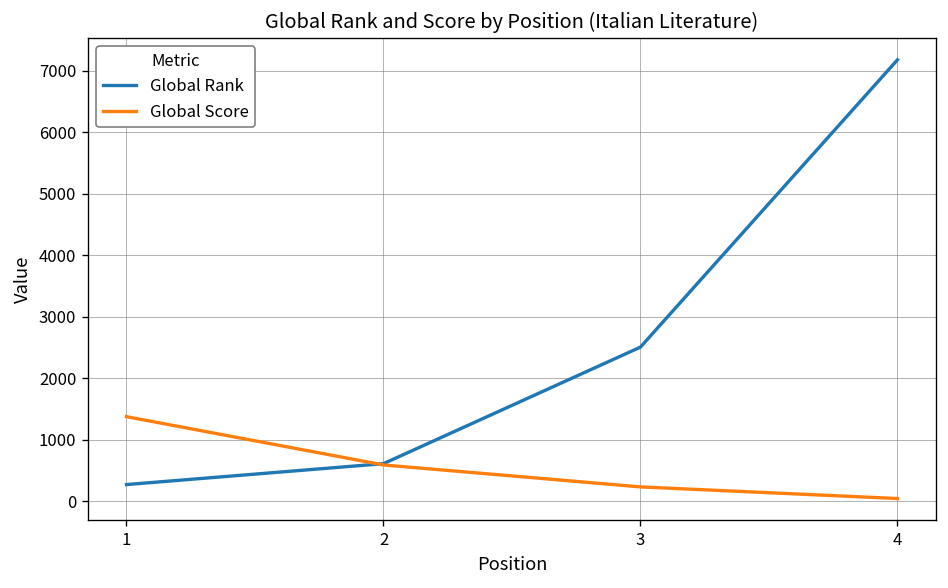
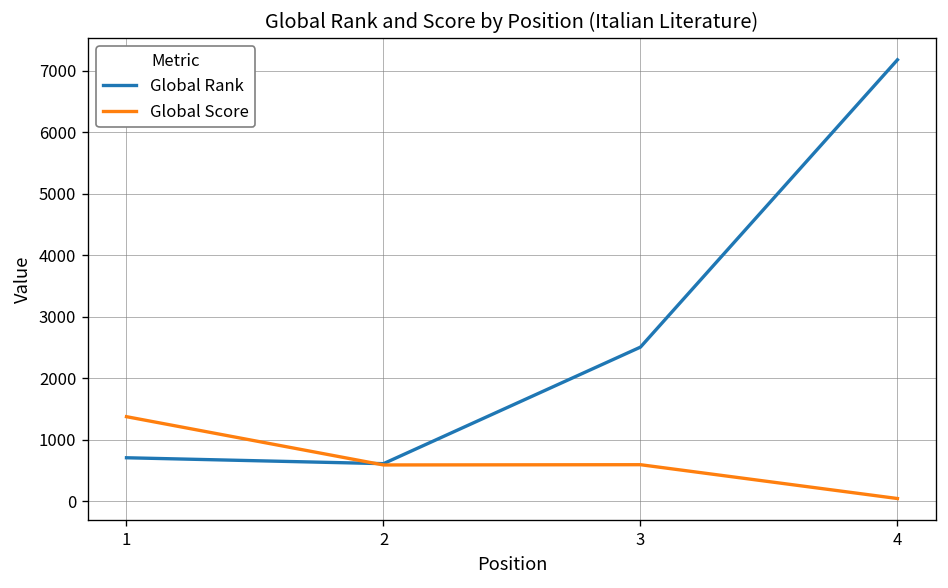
  {
    "Global Rank": {
-     "1": 300,
+     "1": 700,
      "3": 2500,
      "4": 7200
    },
    "Global Score": {
      "1": 1400,
-     "3": 200,
+     "3": 600,
      "4": 0
    }
  }
